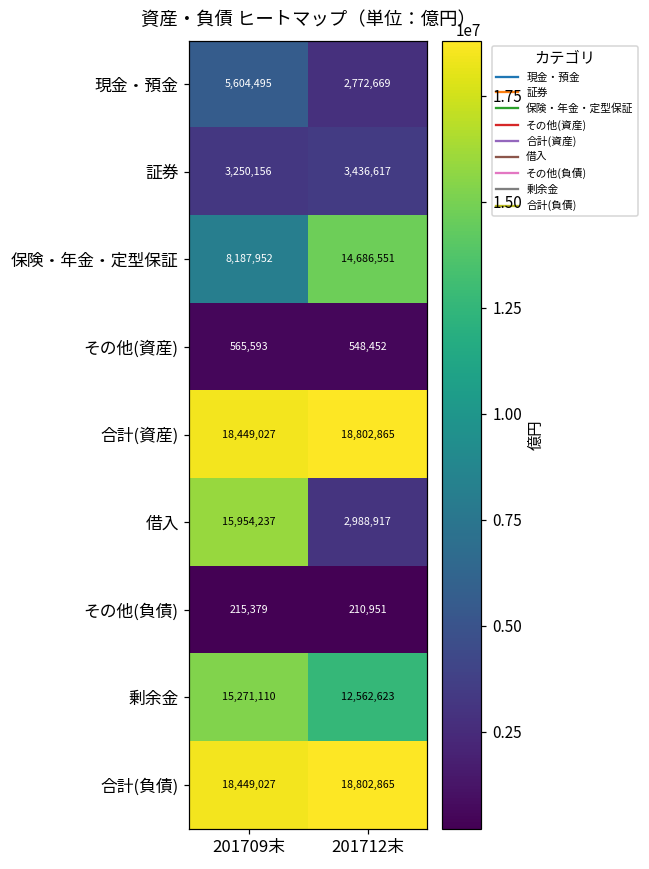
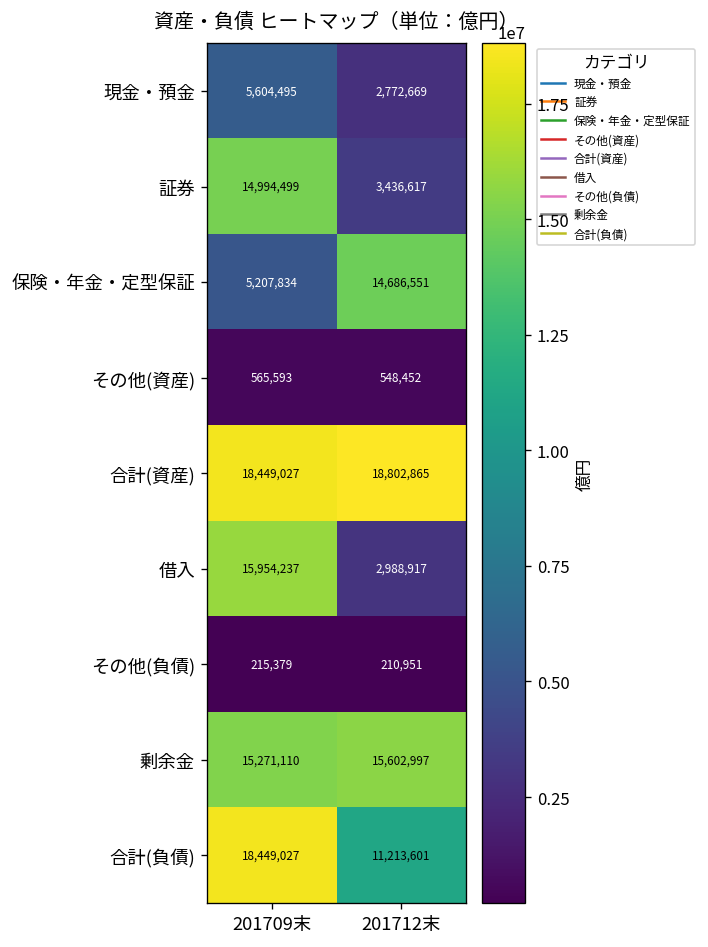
  {
    "現金・預金": {
      "201709末": "5,604,495",
      "201712末": "2,772,669"
    },
    "証券": {
-     "201709末": "3,250,156",
+     "201709末": "14,994,499",
      "201712末": "3,436,617"
    },
    "保険・年金・定型保証": {
-     "201709末": "8,187,952",
+     "201709末": "5,207,834",
      "201712末": "14,686,551"
    },
    "その他(資産)": {
      "201709末": "565,593",
      "201712末": "548,452"
    },
    "合計(資産)": {
      "201709末": "18,449,027",
      "201712末": "18,802,865"
    },
    "借入": {
      "201709末": "15,954,237",
      "201712末": "2,988,917"
    },
    "その他(負債)": {
      "201709末": "215,379",
      "201712末": "210,951"
    },
    "剰余金": {
      "201709末": "15,271,110",
-     "201712末": "12,562,623"
+     "201712末": "15,602,997"
    },
    "合計(負債)": {
      "201709末": "18,449,027",
-     "201712末": "18,802,865"
+     "201712末": "11,213,601"
    }
  }
